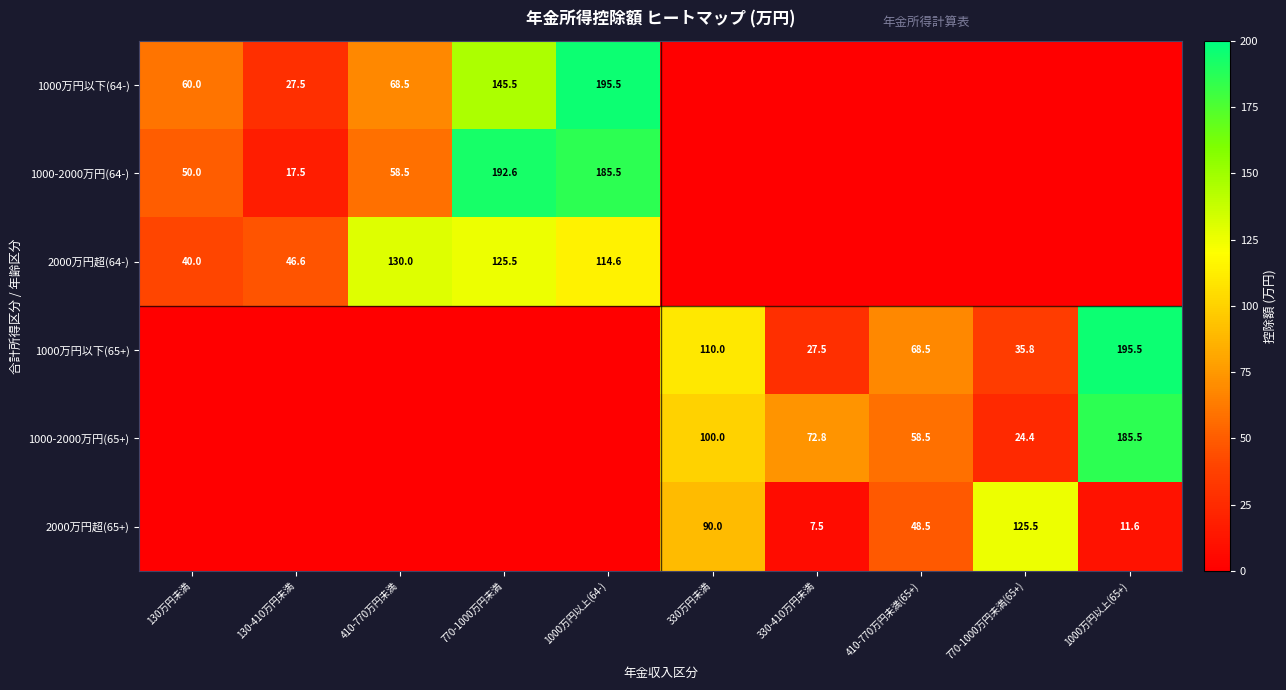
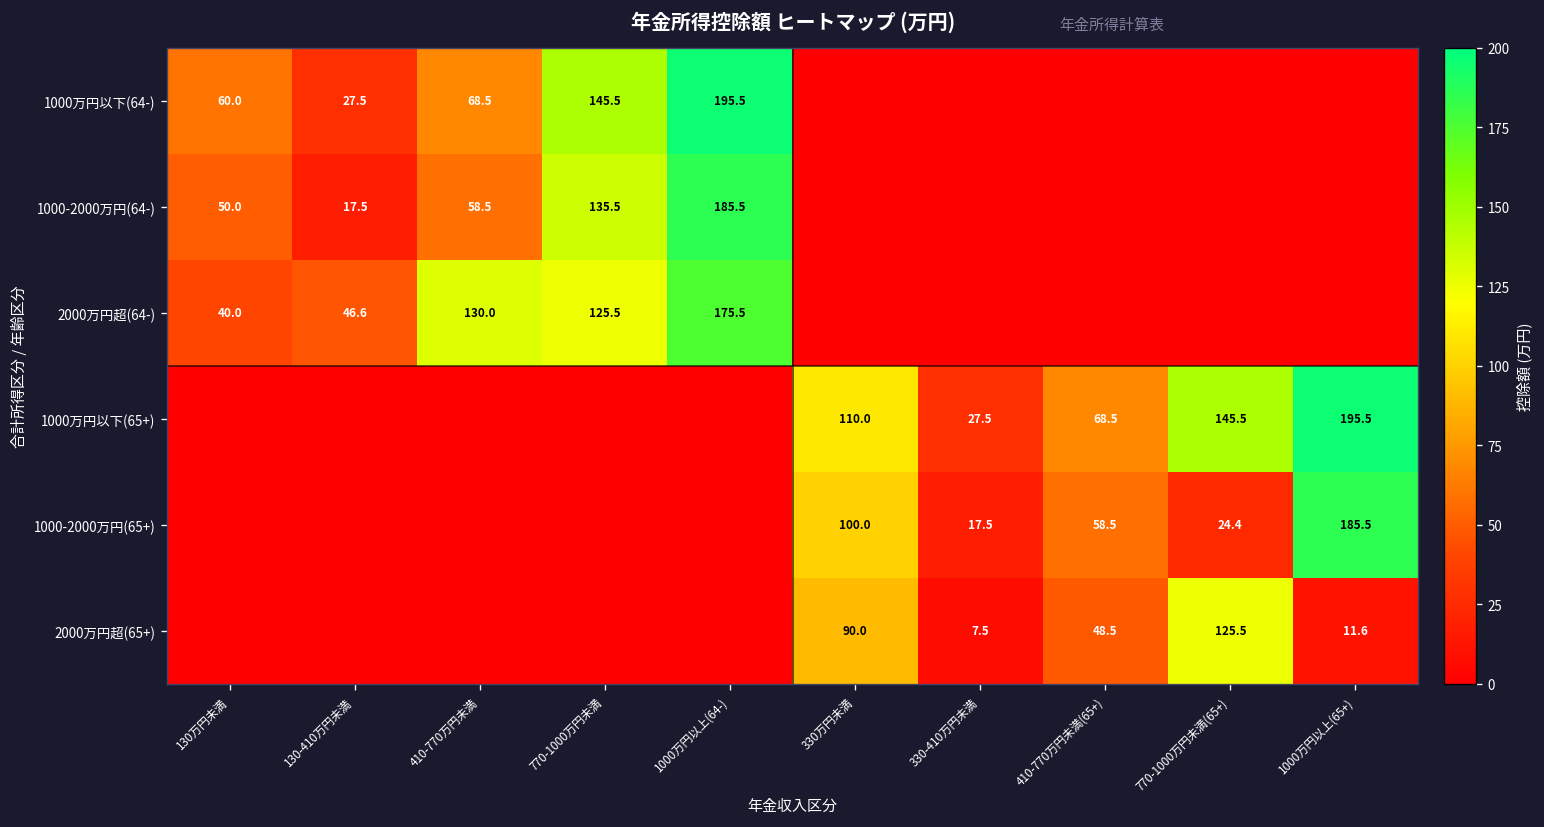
  {
    "1000万円以下(64-)": {
      "130万円未満": 60.0,
      "130-410万円未満": 27.5,
      "410-770万円未満": 68.5,
      "770-1000万円未満": 145.5,
      "1000万円以上(64-)": 195.5
    },
    "1000-2000万円(64-)": {
      "130万円未満": 50.0,
      "130-410万円未満": 17.5,
      "410-770万円未満": 58.5,
-     "770-1000万円未満": 192.6,
+     "770-1000万円未満": 135.5,
      "1000万円以上(64-)": 185.5
    },
    "2000万円超(64-)": {
      "130万円未満": 40.0,
      "130-410万円未満": 46.6,
      "410-770万円未満": 130.0,
      "770-1000万円未満": 125.5,
-     "1000万円以上(64-)": 114.6
+     "1000万円以上(64-)": 175.5
    },
    "1000万円以下(65+)": {
      "330万円未満": 110.0,
      "330-410万円未満": 27.5,
      "410-770万円未満(65+)": 68.5,
-     "770-1000万円未満(65+)": 35.8,
+     "770-1000万円未満(65+)": 145.5,
      "1000万円以上(65+)": 195.5
    },
    "1000-2000万円(65+)": {
      "330万円未満": 100.0,
-     "330-410万円未満": 72.8,
+     "330-410万円未満": 17.5,
      "410-770万円未満(65+)": 58.5,
      "770-1000万円未満(65+)": 24.4,
      "1000万円以上(65+)": 185.5
    },
    "2000万円超(65+)": {
      "330万円未満": 90.0,
      "330-410万円未満": 7.5,
      "410-770万円未満(65+)": 48.5,
      "770-1000万円未満(65+)": 125.5,
      "1000万円以上(65+)": 11.6
    }
  }
